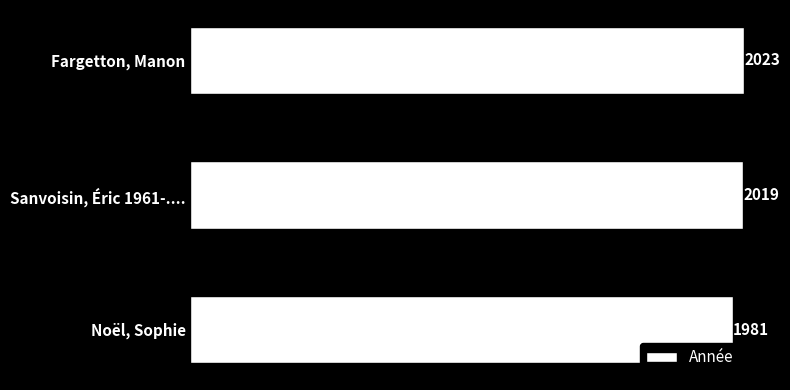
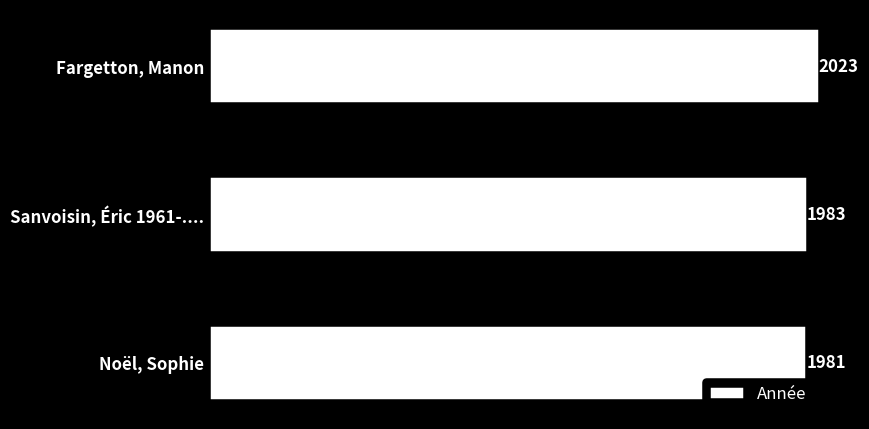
  {
    "Fargetton, Manon": 2023,
-   "Sanvoisin, Éric 1961-....": 2019,
+   "Sanvoisin, Éric 1961-....": 1983,
    "Noël, Sophie": 1981
  }
